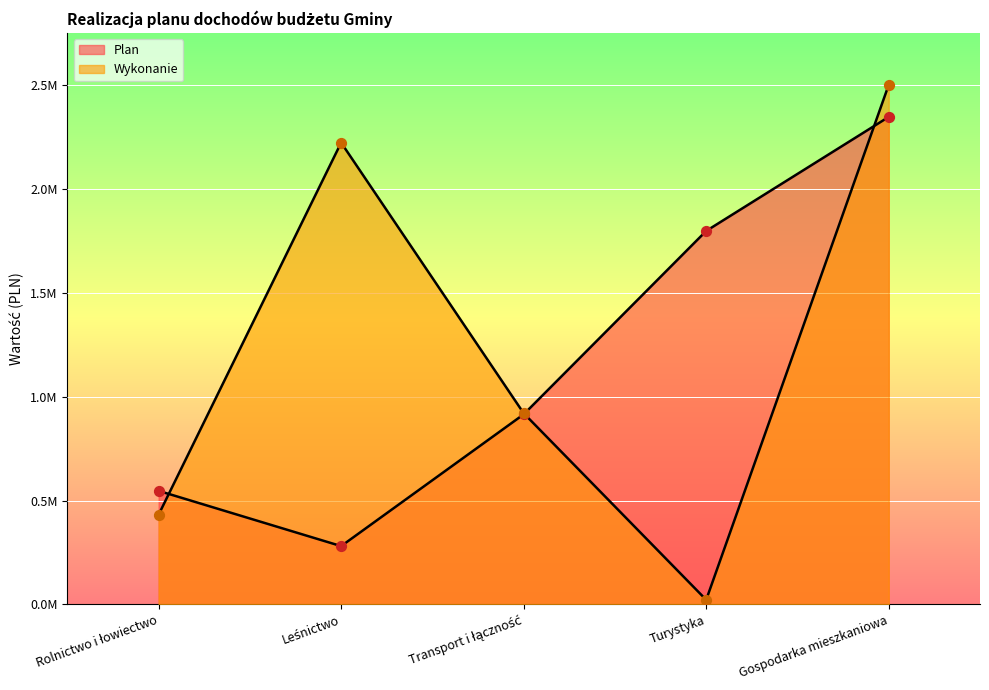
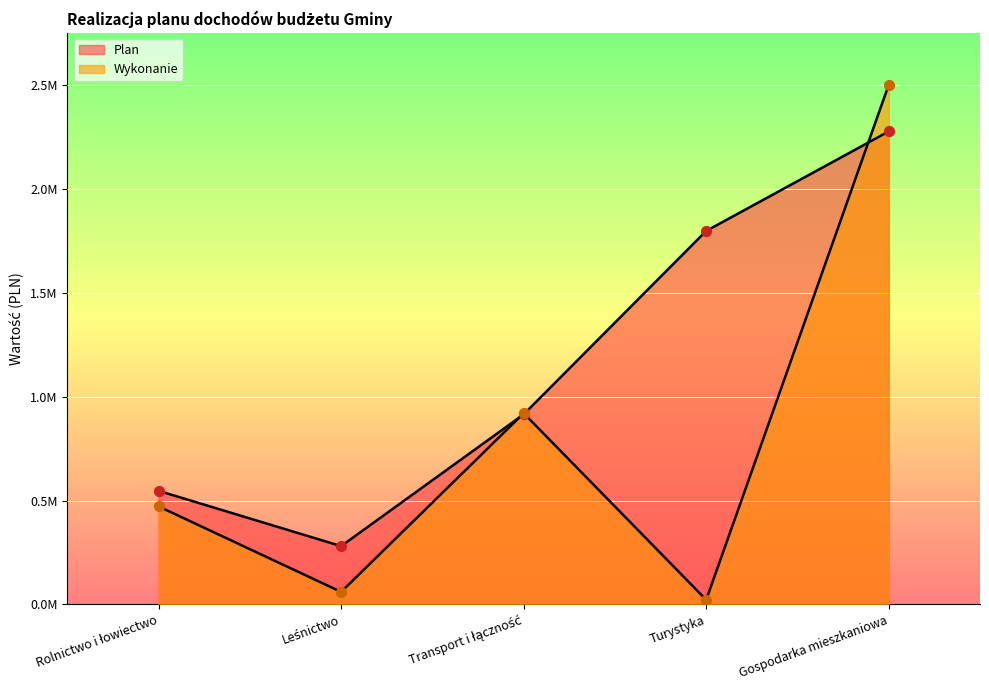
  {
    "Plan": {
      "Rolnictwo i łowiectwo": 560000,
      "Leśnictwo": 290000,
      "Turystyka": 1830000,
-     "Gospodarka mieszkaniowa": 2380000
+     "Gospodarka mieszkaniowa": 2310000
    },
    "Wykonanie": {
-     "Rolnictwo i łowiectwo": 440000,
-     "Leśnictwo": 2260000,
+     "Rolnictwo i łowiectwo": 480000,
+     "Leśnictwo": 60000,
      "Turystyka": 20000,
      "Gospodarka mieszkaniowa": 2540000
    }
  }
